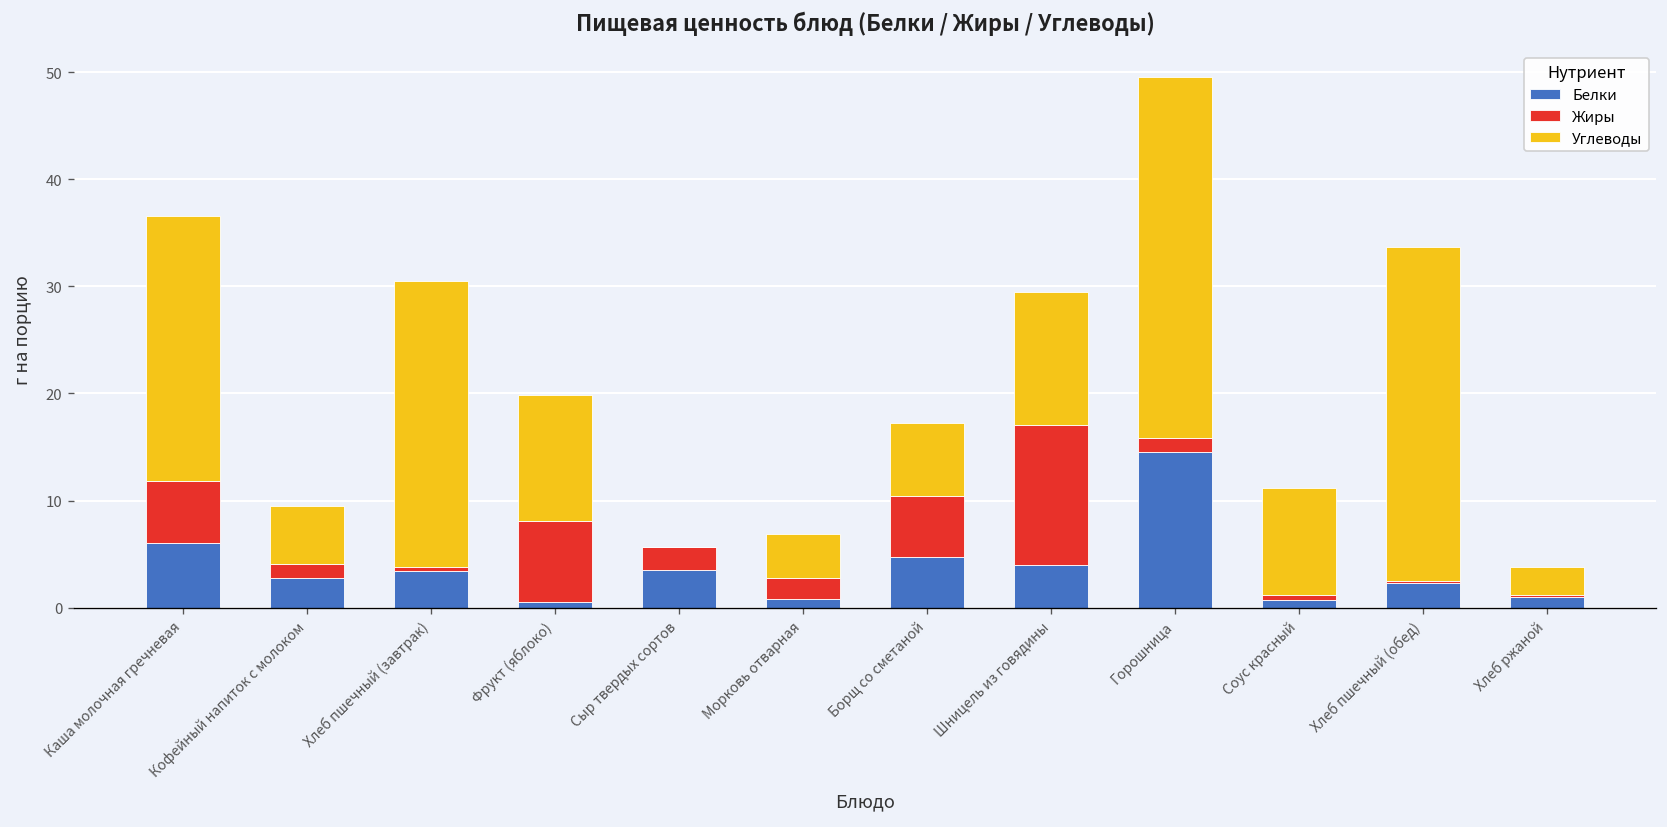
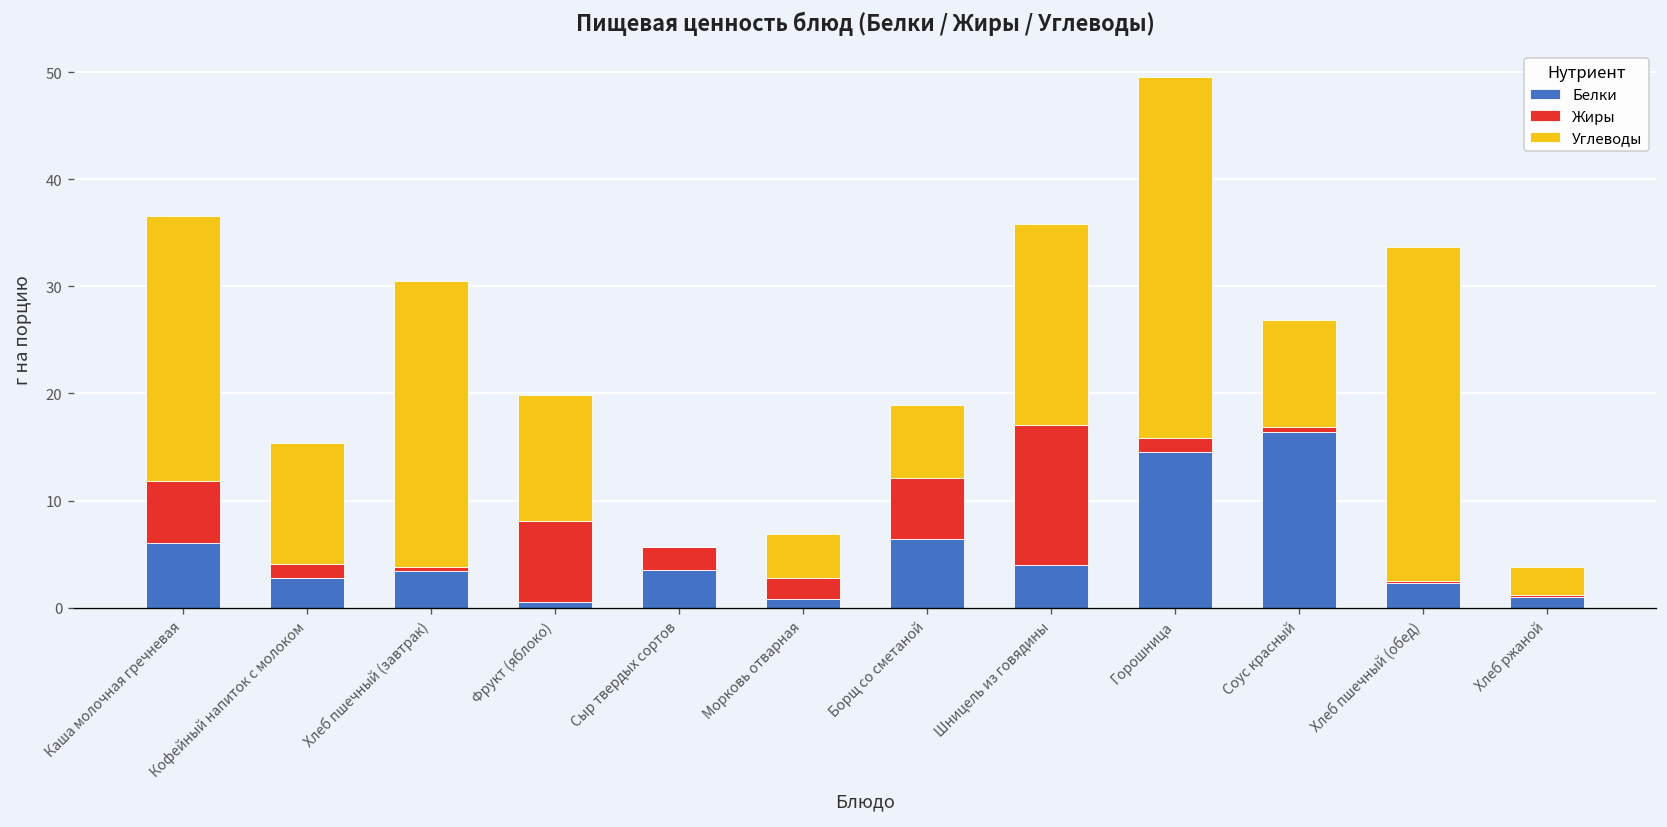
  {
    "Белки": {
      "Каша молочная гречневая": 6,
      "Кофейный напиток с молоком": 3,
      "Хлеб пшечный (завтрак)": 3,
      "Фрукт (яблоко)": 1,
      "Сыр твердых сортов": 4,
      "Морковь отварная": 1,
-     "Борщ со сметаной": 5,
+     "Борщ со сметаной": 6,
      "Шницель из говядины": 4,
      "Горошница": 15,
-     "Соус красный": 1,
+     "Соус красный": 16,
      "Хлеб пшечный (обед)": 2,
      "Хлеб ржаной": 1
    },
    "Жиры": {
      "Каша молочная гречневая": 6,
      "Кофейный напиток с молоком": 1,
      "Хлеб пшечный (завтрак)": 0,
      "Фрукт (яблоко)": 8,
      "Сыр твердых сортов": 2,
      "Морковь отварная": 2,
      "Борщ со сметаной": 6,
      "Шницель из говядины": 13,
      "Горошница": 1,
      "Соус красный": 1
    },
    "Углеводы": {
      "Каша молочная гречневая": 25,
-     "Кофейный напиток с молоком": 5,
+     "Кофейный напиток с молоком": 11,
      "Хлеб пшечный (завтрак)": 27,
      "Фрукт (яблоко)": 12,
      "Сыр твердых сортов": 0,
      "Морковь отварная": 4,
      "Борщ со сметаной": 7,
-     "Шницель из говядины": 12,
+     "Шницель из говядины": 19,
      "Горошница": 34,
      "Соус красный": 10,
      "Хлеб пшечный (обед)": 31,
      "Хлеб ржаной": 3
    }
  }
